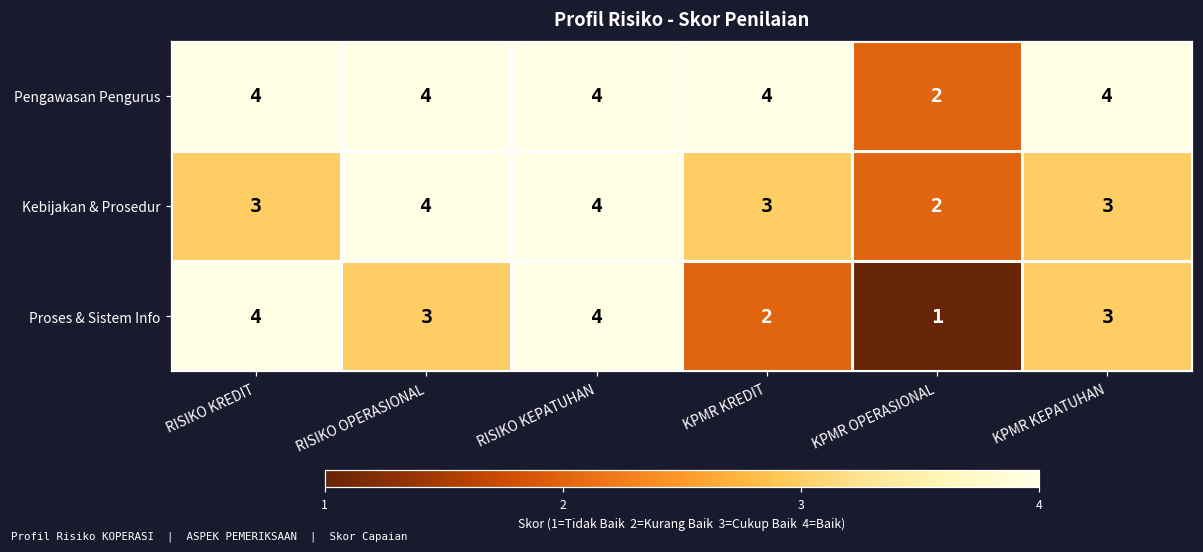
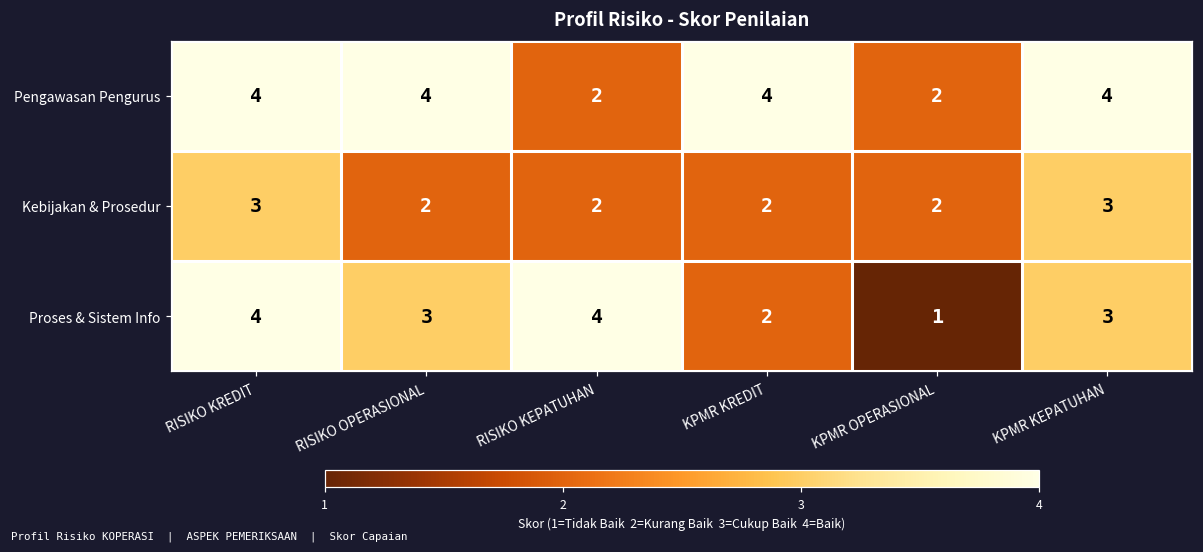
  {
    "Pengawasan Pengurus": {
      "RISIKO KREDIT": 4,
      "RISIKO OPERASIONAL": 4,
-     "RISIKO KEPATUHAN": 4,
+     "RISIKO KEPATUHAN": 2,
      "KPMR KREDIT": 4,
      "KPMR OPERASIONAL": 2,
      "KPMR KEPATUHAN": 4
    },
    "Kebijakan & Prosedur": {
      "RISIKO KREDIT": 3,
-     "RISIKO OPERASIONAL": 4,
-     "RISIKO KEPATUHAN": 4,
-     "KPMR KREDIT": 3,
+     "RISIKO OPERASIONAL": 2,
+     "RISIKO KEPATUHAN": 2,
+     "KPMR KREDIT": 2,
      "KPMR OPERASIONAL": 2,
      "KPMR KEPATUHAN": 3
    },
    "Proses & Sistem Info": {
      "RISIKO KREDIT": 4,
      "RISIKO OPERASIONAL": 3,
      "RISIKO KEPATUHAN": 4,
      "KPMR KREDIT": 2,
      "KPMR OPERASIONAL": 1,
      "KPMR KEPATUHAN": 3
    }
  }
